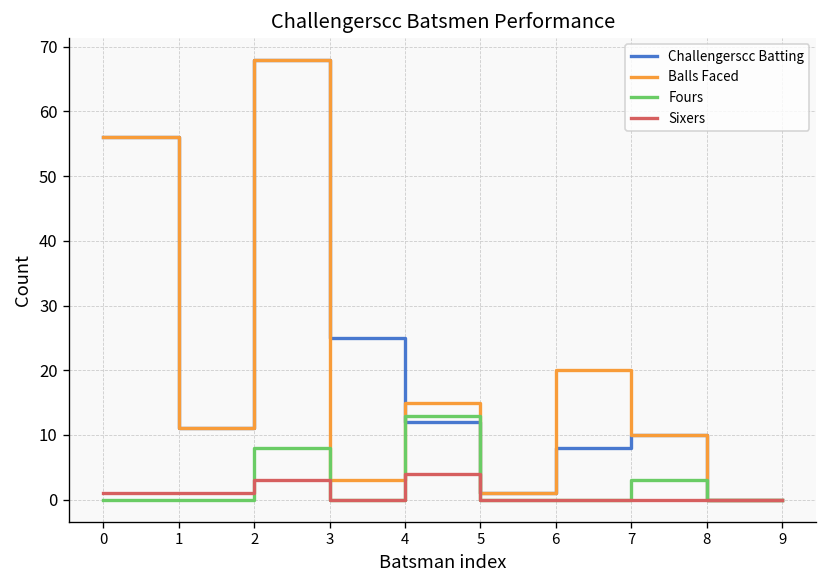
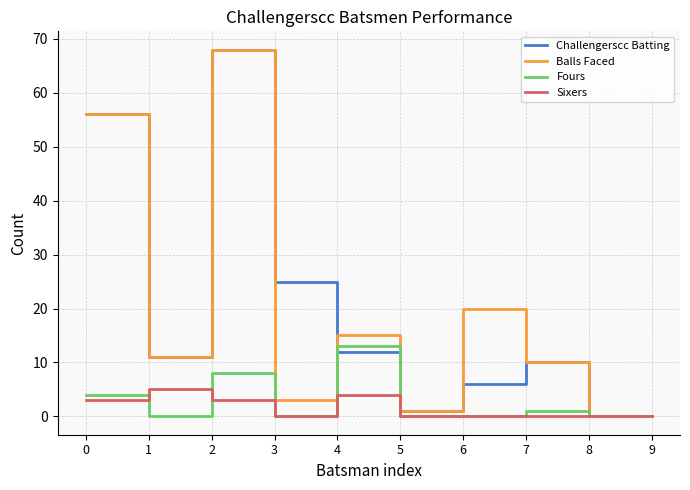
  {
    "Challengerscc Batting": {
      "3": 25,
      "4": 12,
-     "6": 8
+     "6": 6
    },
    "Balls Faced": {
      "3": 3,
      "4": 15,
      "6": 20
    },
    "Fours": {
-     "0": 0,
+     "0": 4,
      "1": 0,
      "2": 8,
      "4": 13,
-     "7": 3
+     "7": 1
    },
    "Sixers": {
-     "0": 1,
-     "1": 1,
+     "0": 3,
+     "1": 5,
      "2": 3,
      "4": 4,
      "7": 0
    }
  }
